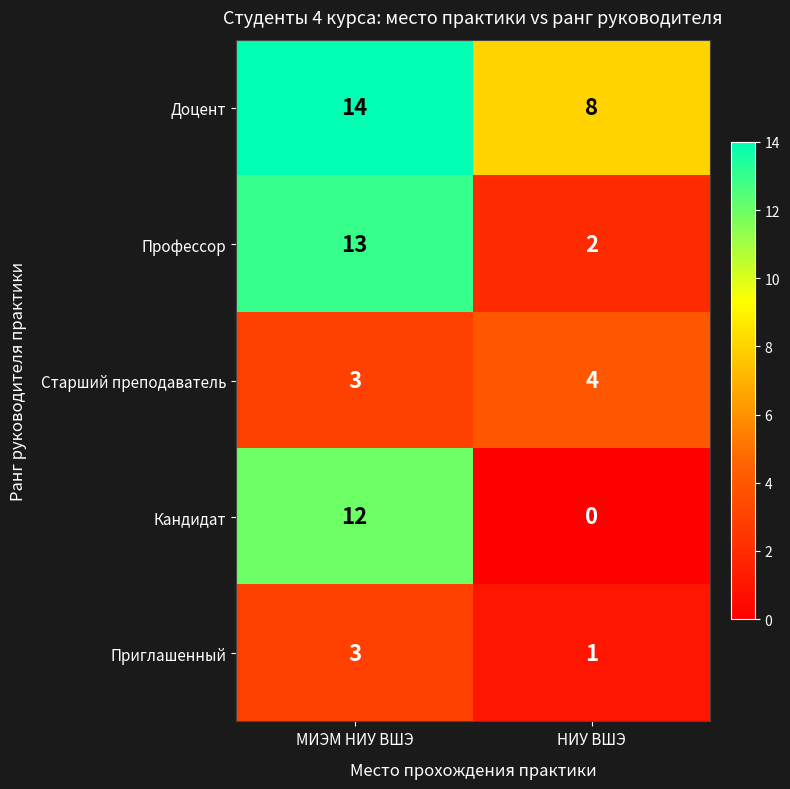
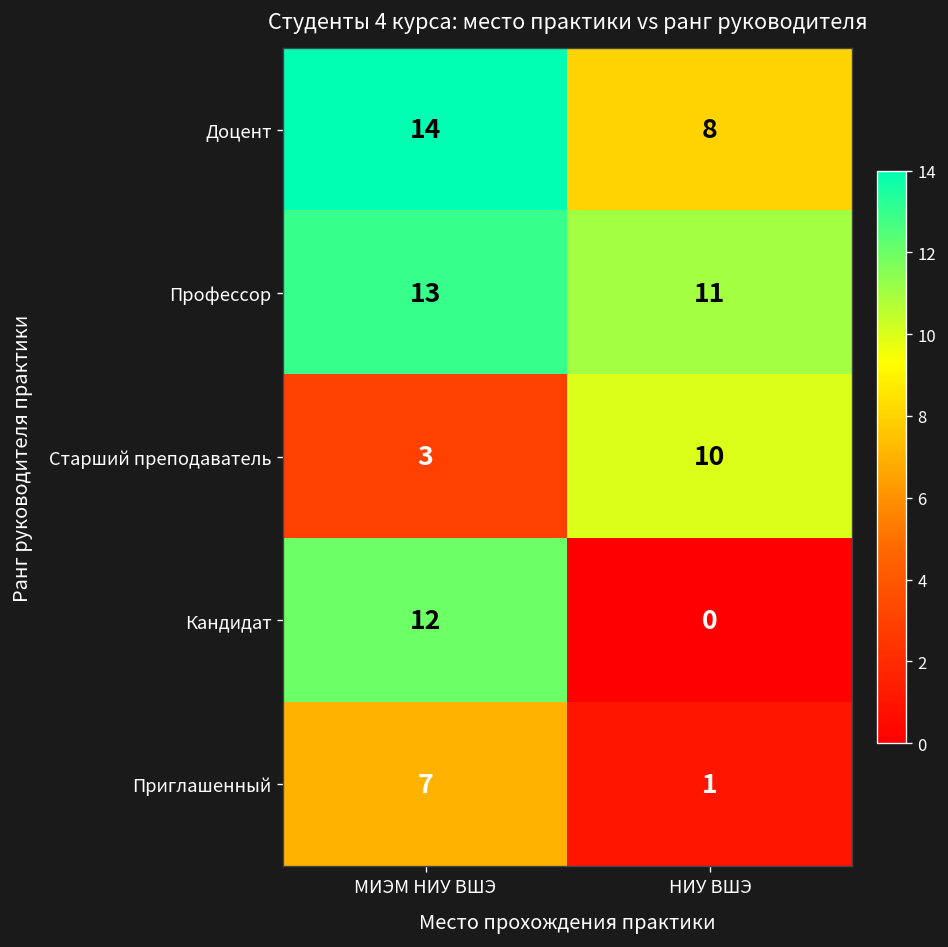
  {
    "Доцент": {
      "МИЭМ НИУ ВШЭ": 14,
      "НИУ ВШЭ": 8
    },
    "Профессор": {
      "МИЭМ НИУ ВШЭ": 13,
-     "НИУ ВШЭ": 2
+     "НИУ ВШЭ": 11
    },
    "Старший преподаватель": {
      "МИЭМ НИУ ВШЭ": 3,
-     "НИУ ВШЭ": 4
+     "НИУ ВШЭ": 10
    },
    "Кандидат": {
      "МИЭМ НИУ ВШЭ": 12,
      "НИУ ВШЭ": 0
    },
    "Приглашенный": {
-     "МИЭМ НИУ ВШЭ": 3,
+     "МИЭМ НИУ ВШЭ": 7,
      "НИУ ВШЭ": 1
    }
  }
